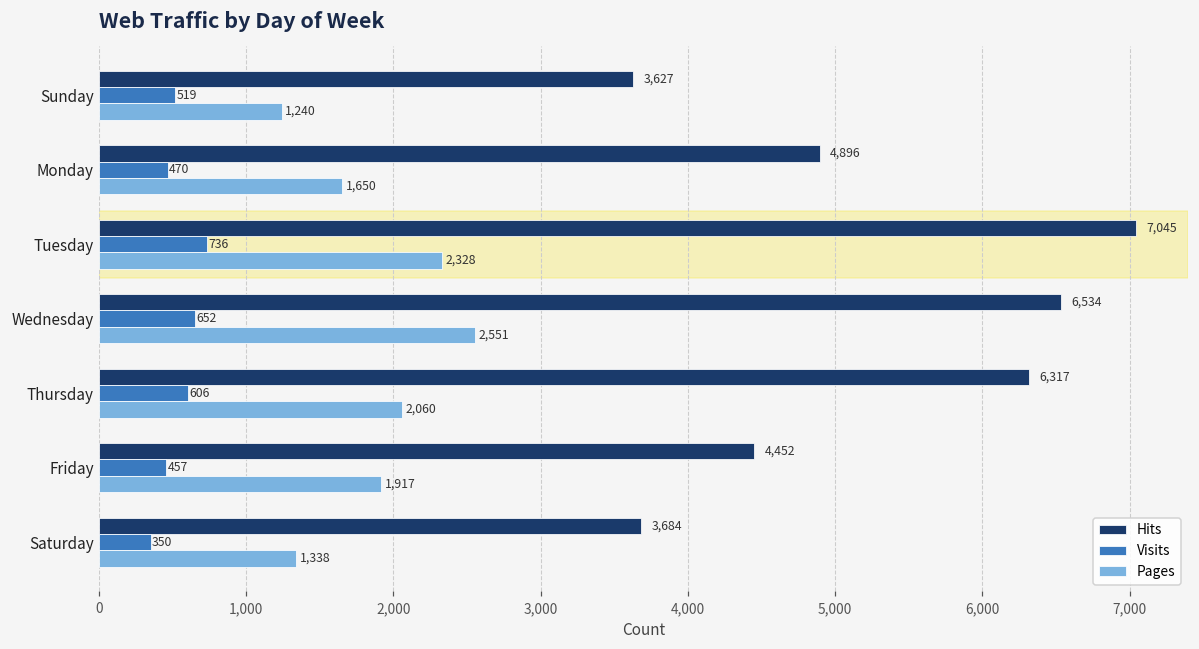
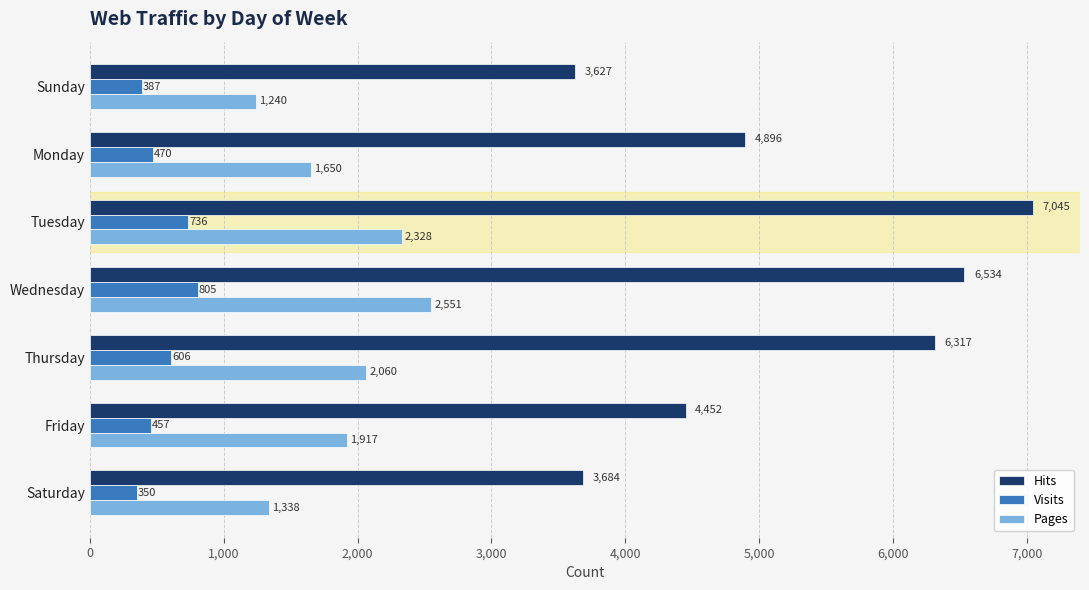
  {
    "Hits": {
      "Sunday": "3,627",
      "Monday": "4,896",
      "Tuesday": "7,045",
      "Wednesday": "6,534",
      "Thursday": "6,317",
      "Friday": "4,452",
      "Saturday": "3,684"
    },
    "Visits": {
-     "Sunday": "519",
+     "Sunday": "387",
      "Monday": "470",
      "Tuesday": "736",
-     "Wednesday": "652",
+     "Wednesday": "805",
      "Thursday": "606",
      "Friday": "457",
      "Saturday": "350"
    },
    "Pages": {
      "Sunday": "1,240",
      "Monday": "1,650",
      "Tuesday": "2,328",
      "Wednesday": "2,551",
      "Thursday": "2,060",
      "Friday": "1,917",
      "Saturday": "1,338"
    }
  }
